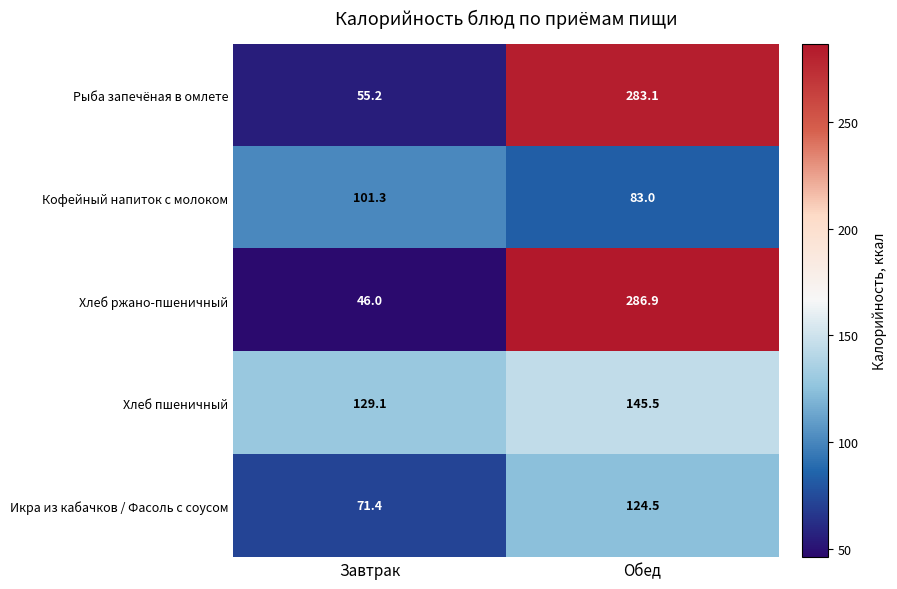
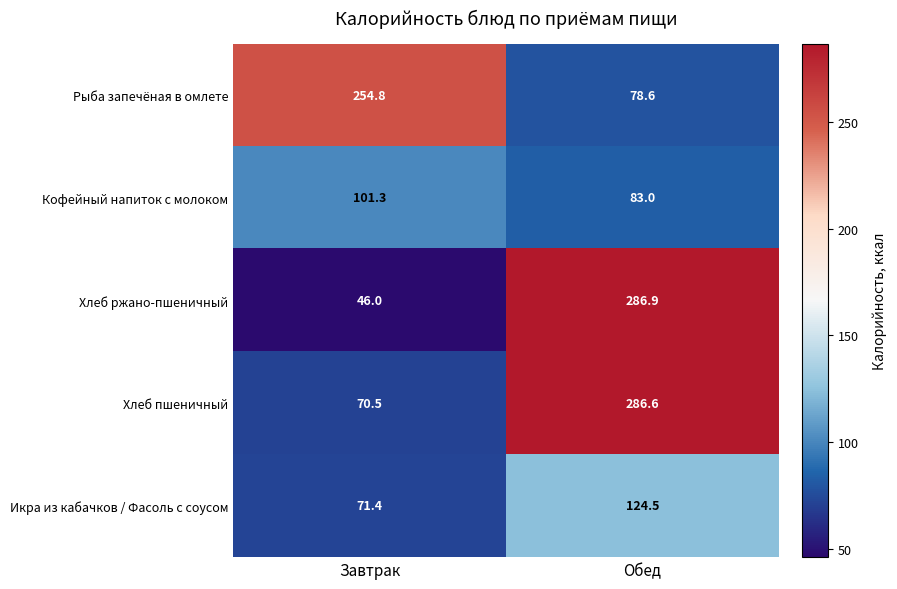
  {
    "Рыба запечёная в омлете": {
-     "Завтрак": 55.2,
-     "Обед": 283.1
+     "Завтрак": 254.8,
+     "Обед": 78.6
    },
    "Кофейный напиток с молоком": {
      "Завтрак": 101.3,
      "Обед": 83.0
    },
    "Хлеб ржано-пшеничный": {
      "Завтрак": 46.0,
      "Обед": 286.9
    },
    "Хлеб пшеничный": {
-     "Завтрак": 129.1,
-     "Обед": 145.5
+     "Завтрак": 70.5,
+     "Обед": 286.6
    },
    "Икра из кабачков / Фасоль с соусом": {
      "Завтрак": 71.4,
      "Обед": 124.5
    }
  }
